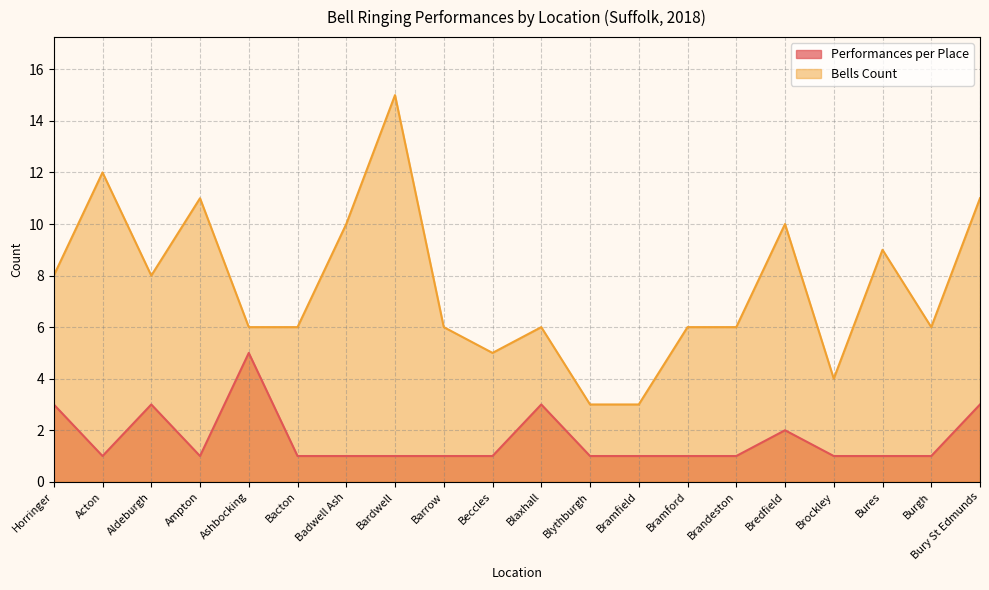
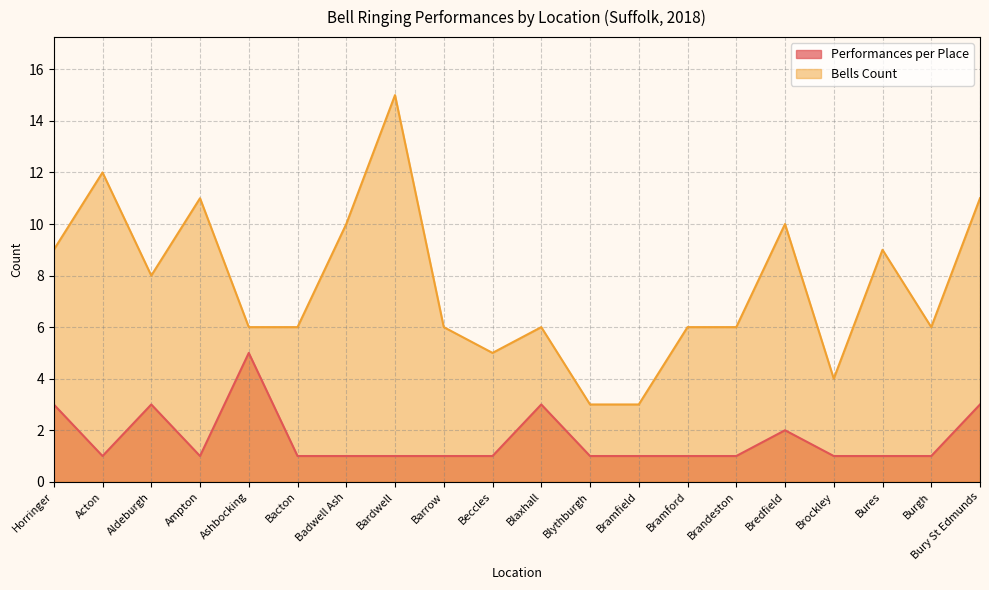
  {
    "Performances per Place": {
      "Horringer": 3,
      "Acton": 1,
      "Aldeburgh": 3,
      "Ampton": 1,
      "Ashbocking": 5,
      "Bacton": 1,
      "Badwell Ash": 1,
      "Bardwell": 1,
      "Barrow": 1,
      "Beccles": 1,
      "Blaxhall": 3,
      "Blythburgh": 1,
      "Bramfield": 1,
      "Bramford": 1,
      "Brandeston": 1,
      "Bredfield": 2,
      "Brockley": 1,
      "Bures": 1,
      "Burgh": 1,
      "Bury St Edmunds": 3
    },
    "Bells Count": {
-     "Horringer": 8,
+     "Horringer": 9,
      "Acton": 12,
      "Aldeburgh": 8,
      "Ampton": 11,
      "Ashbocking": 6,
      "Bacton": 6,
      "Badwell Ash": 10,
      "Bardwell": 15,
      "Barrow": 6,
      "Beccles": 5,
      "Blaxhall": 6,
      "Blythburgh": 3,
      "Bramfield": 3,
      "Bramford": 6,
      "Brandeston": 6,
      "Bredfield": 10,
      "Brockley": 4,
      "Bures": 9,
      "Burgh": 6,
      "Bury St Edmunds": 11
    }
  }
